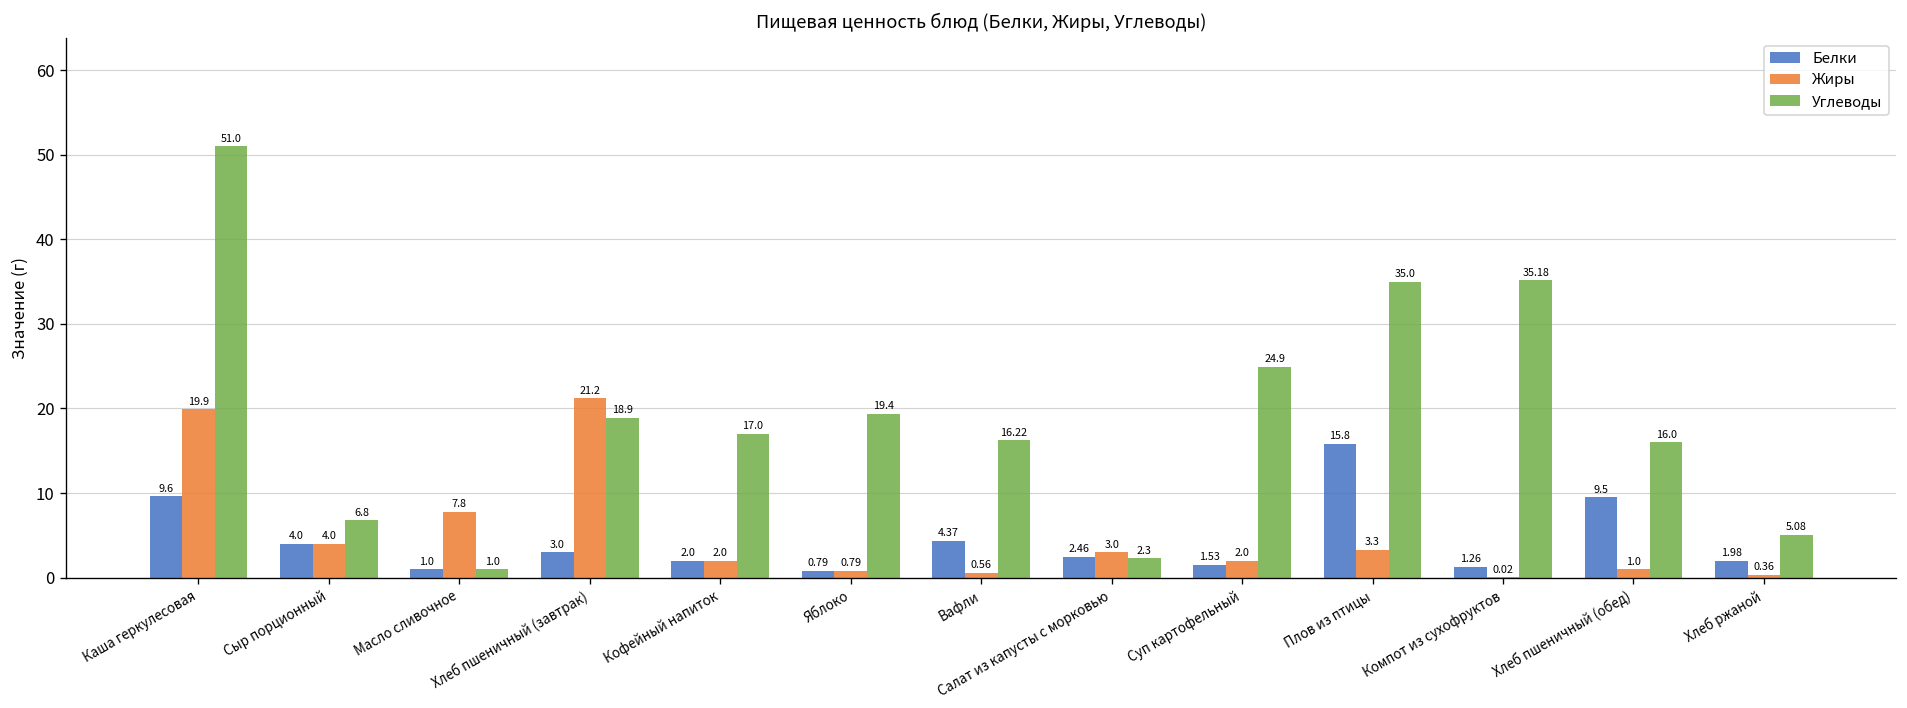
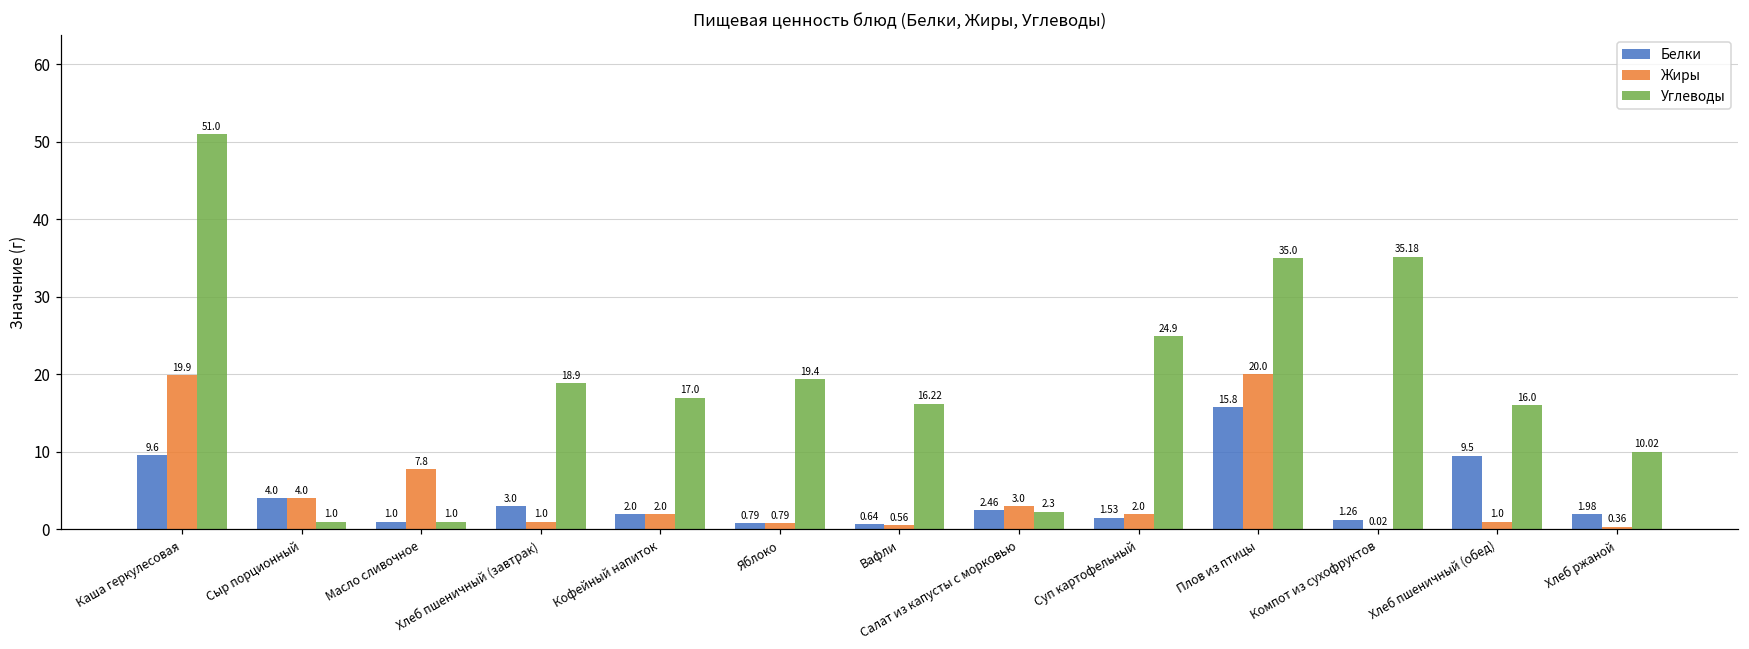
  {
    "Белки": {
      "Каша геркулесовая": 9.6,
      "Сыр порционный": 4.0,
      "Масло сливочное": 1.0,
      "Хлеб пшеничный (завтрак)": 3.0,
      "Кофейный напиток": 2.0,
      "Яблоко": 0.79,
-     "Вафли": 4.37,
+     "Вафли": 0.64,
      "Салат из капусты с морковью": 2.46,
      "Суп картофельный": 1.53,
      "Плов из птицы": 15.8,
      "Компот из сухофруктов": 1.26,
      "Хлеб пшеничный (обед)": 9.5,
      "Хлеб ржаной": 1.98
    },
    "Жиры": {
      "Каша геркулесовая": 19.9,
      "Сыр порционный": 4.0,
      "Масло сливочное": 7.8,
-     "Хлеб пшеничный (завтрак)": 21.2,
+     "Хлеб пшеничный (завтрак)": 1.0,
      "Кофейный напиток": 2.0,
      "Яблоко": 0.79,
      "Вафли": 0.56,
      "Салат из капусты с морковью": 3.0,
      "Суп картофельный": 2.0,
-     "Плов из птицы": 3.3,
+     "Плов из птицы": 20.0,
      "Компот из сухофруктов": 0.02,
      "Хлеб пшеничный (обед)": 1.0,
      "Хлеб ржаной": 0.36
    },
    "Углеводы": {
      "Каша геркулесовая": 51.0,
-     "Сыр порционный": 6.8,
+     "Сыр порционный": 1.0,
      "Масло сливочное": 1.0,
      "Хлеб пшеничный (завтрак)": 18.9,
      "Кофейный напиток": 17.0,
      "Яблоко": 19.4,
      "Вафли": 16.22,
      "Салат из капусты с морковью": 2.3,
      "Суп картофельный": 24.9,
      "Плов из птицы": 35.0,
      "Компот из сухофруктов": 35.18,
      "Хлеб пшеничный (обед)": 16.0,
-     "Хлеб ржаной": 5.08
+     "Хлеб ржаной": 10.02
    }
  }
